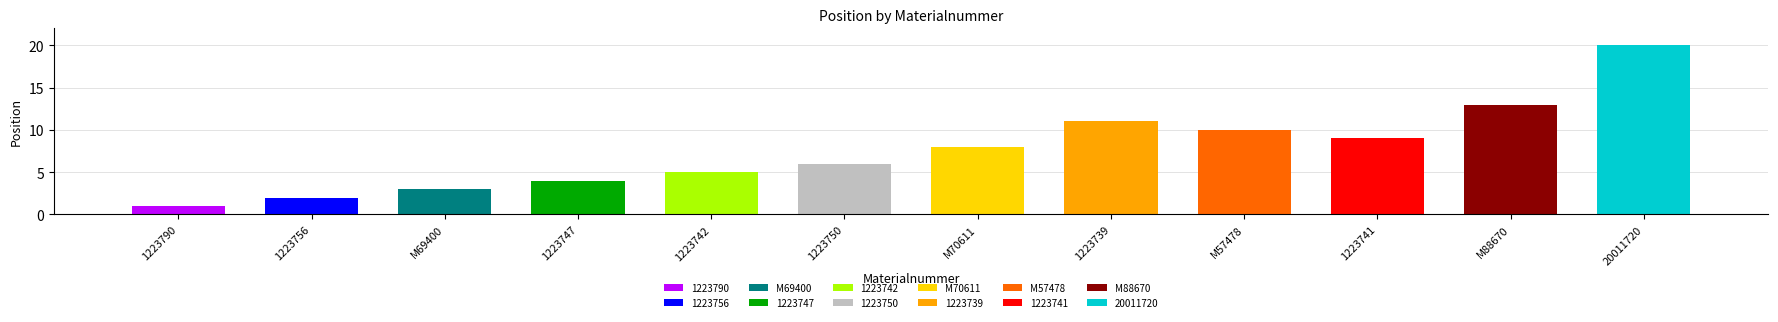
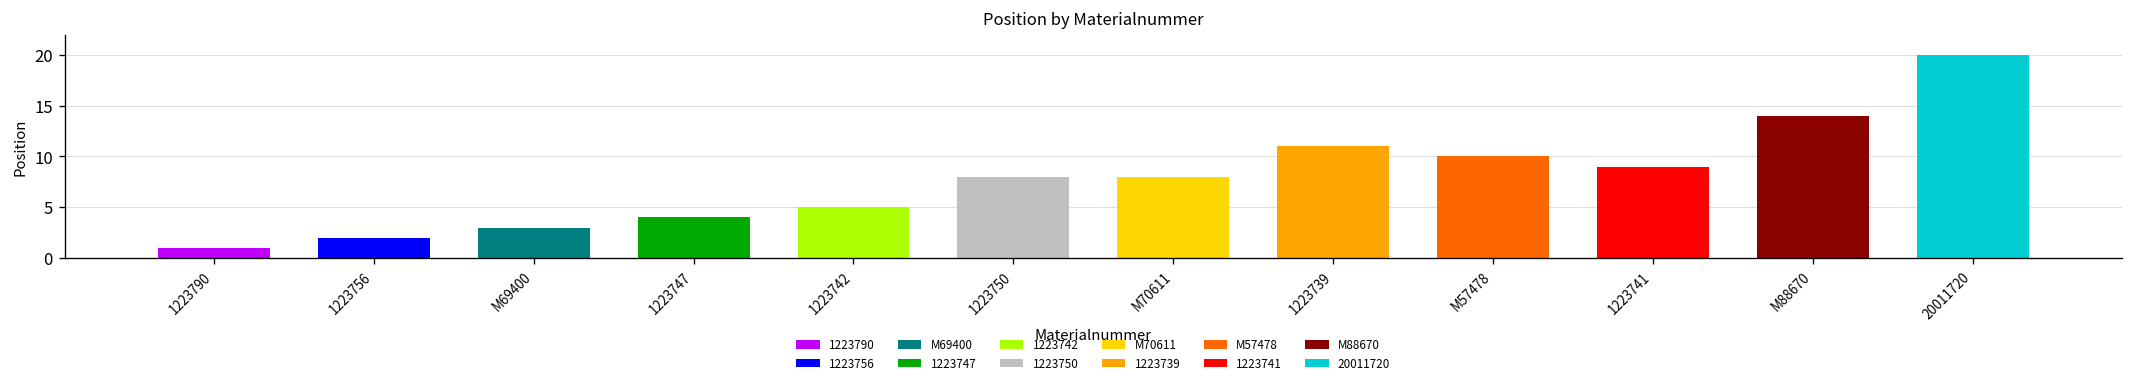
  {
    "1223790": 1,
    "1223756": 2,
    "M69400": 3,
    "1223747": 4,
    "1223742": 5,
-   "1223750": 6,
+   "1223750": 8,
    "M70611": 8,
    "1223739": 11,
    "M57478": 10,
    "1223741": 9,
-   "M88670": 13,
+   "M88670": 14,
    "20011720": 20
  }
